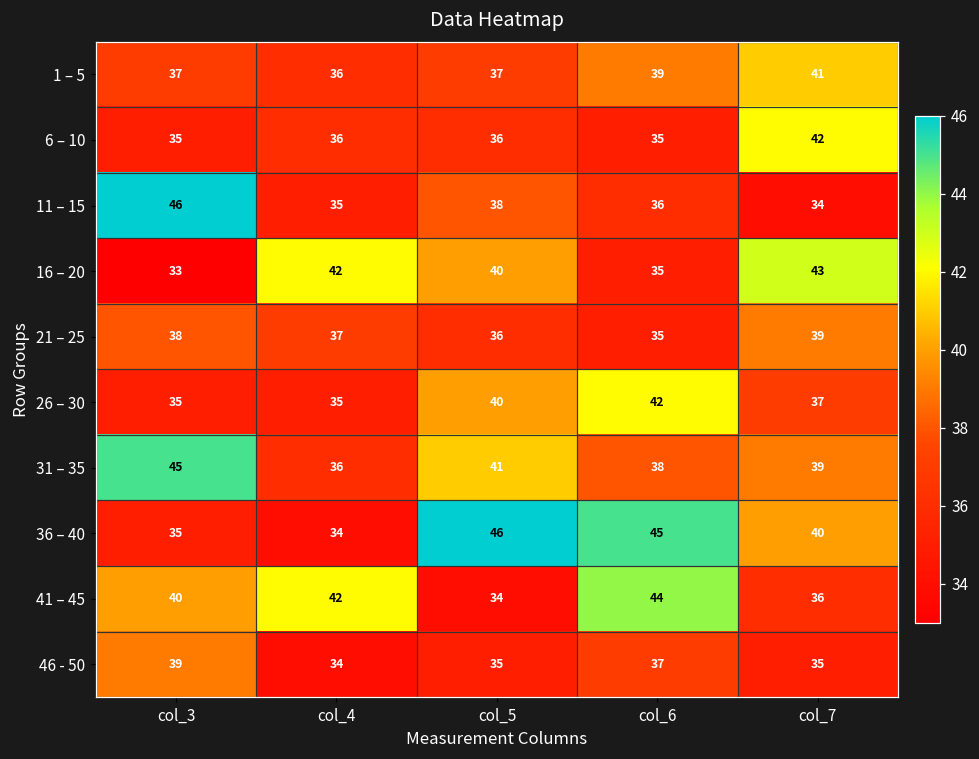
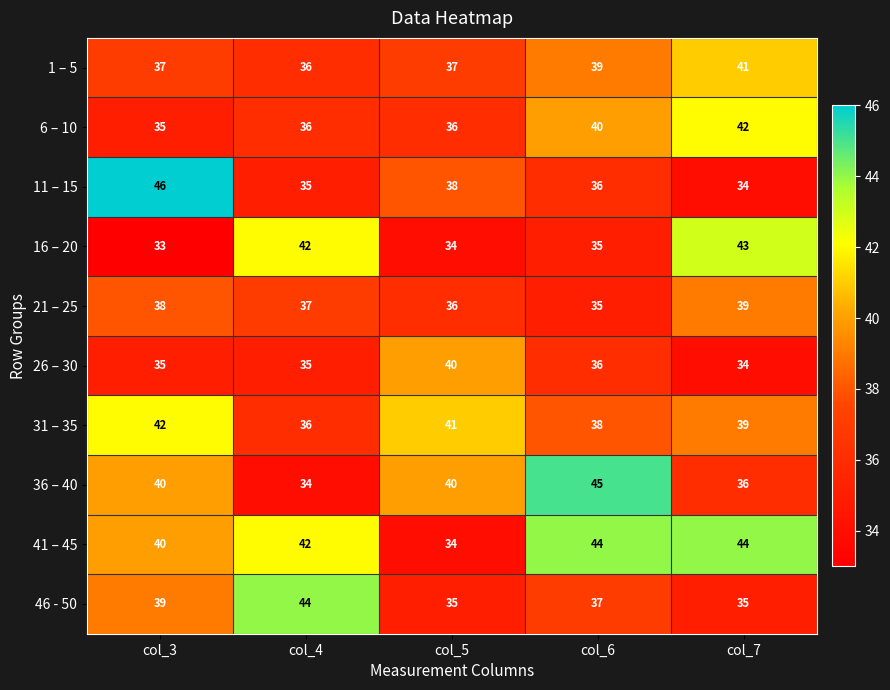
  {
    "1 – 5": {
      "col_3": 37,
      "col_4": 36,
      "col_5": 37,
      "col_6": 39,
      "col_7": 41
    },
    "6 – 10": {
      "col_3": 35,
      "col_4": 36,
      "col_5": 36,
-     "col_6": 35,
+     "col_6": 40,
      "col_7": 42
    },
    "11 – 15": {
      "col_3": 46,
      "col_4": 35,
      "col_5": 38,
      "col_6": 36,
      "col_7": 34
    },
    "16 – 20": {
      "col_3": 33,
      "col_4": 42,
-     "col_5": 40,
+     "col_5": 34,
      "col_6": 35,
      "col_7": 43
    },
    "21 – 25": {
      "col_3": 38,
      "col_4": 37,
      "col_5": 36,
      "col_6": 35,
      "col_7": 39
    },
    "26 – 30": {
      "col_3": 35,
      "col_4": 35,
      "col_5": 40,
-     "col_6": 42,
-     "col_7": 37
+     "col_6": 36,
+     "col_7": 34
    },
    "31 – 35": {
-     "col_3": 45,
+     "col_3": 42,
      "col_4": 36,
      "col_5": 41,
      "col_6": 38,
      "col_7": 39
    },
    "36 – 40": {
-     "col_3": 35,
+     "col_3": 40,
      "col_4": 34,
-     "col_5": 46,
+     "col_5": 40,
      "col_6": 45,
-     "col_7": 40
+     "col_7": 36
    },
    "41 – 45": {
      "col_3": 40,
      "col_4": 42,
      "col_5": 34,
      "col_6": 44,
-     "col_7": 36
+     "col_7": 44
    },
    "46 - 50": {
      "col_3": 39,
-     "col_4": 34,
+     "col_4": 44,
      "col_5": 35,
      "col_6": 37,
      "col_7": 35
    }
  }
